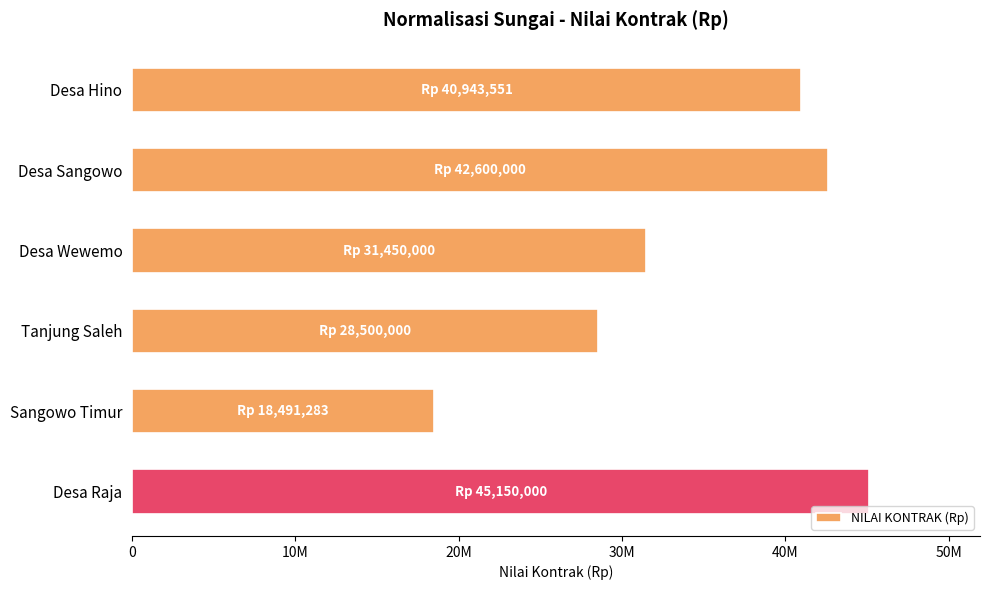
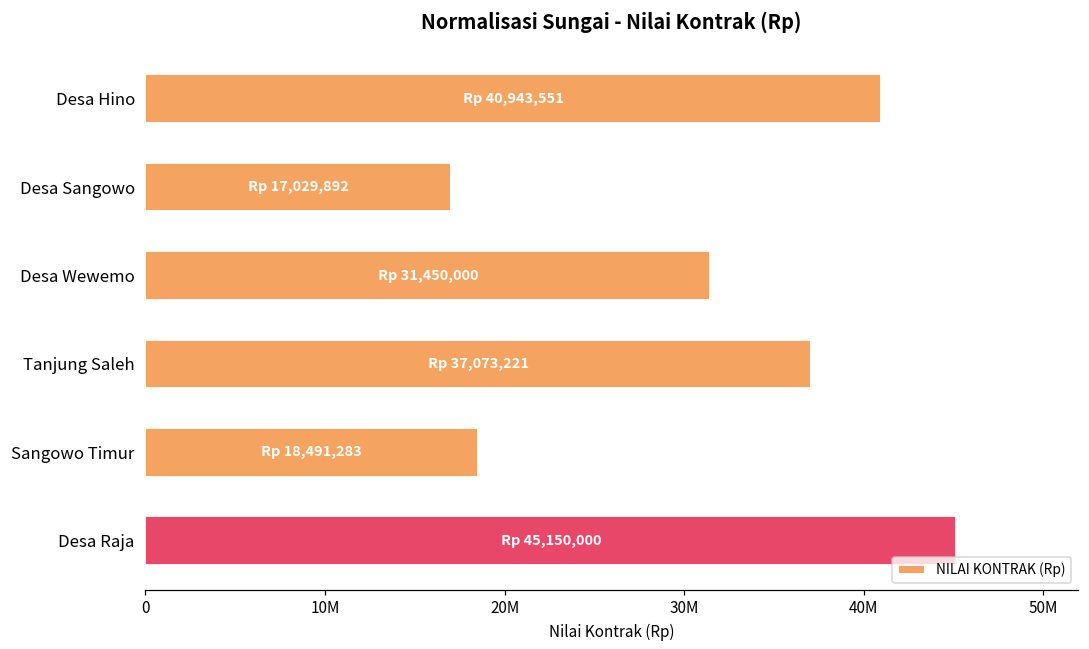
  {
    "Desa Hino": "40,943,551",
-   "Desa Sangowo": "42,600,000",
+   "Desa Sangowo": "17,029,892",
    "Desa Wewemo": "31,450,000",
-   "Tanjung Saleh": "28,500,000",
+   "Tanjung Saleh": "37,073,221",
    "Sangowo Timur": "18,491,283",
    "Desa Raja": "45,150,000"
  }
